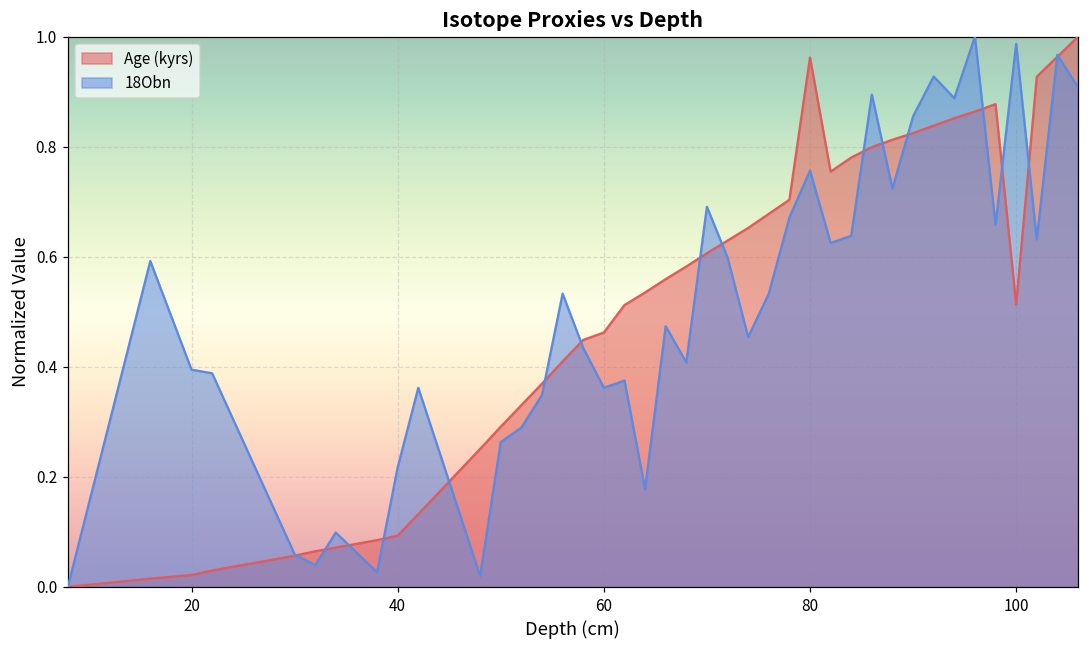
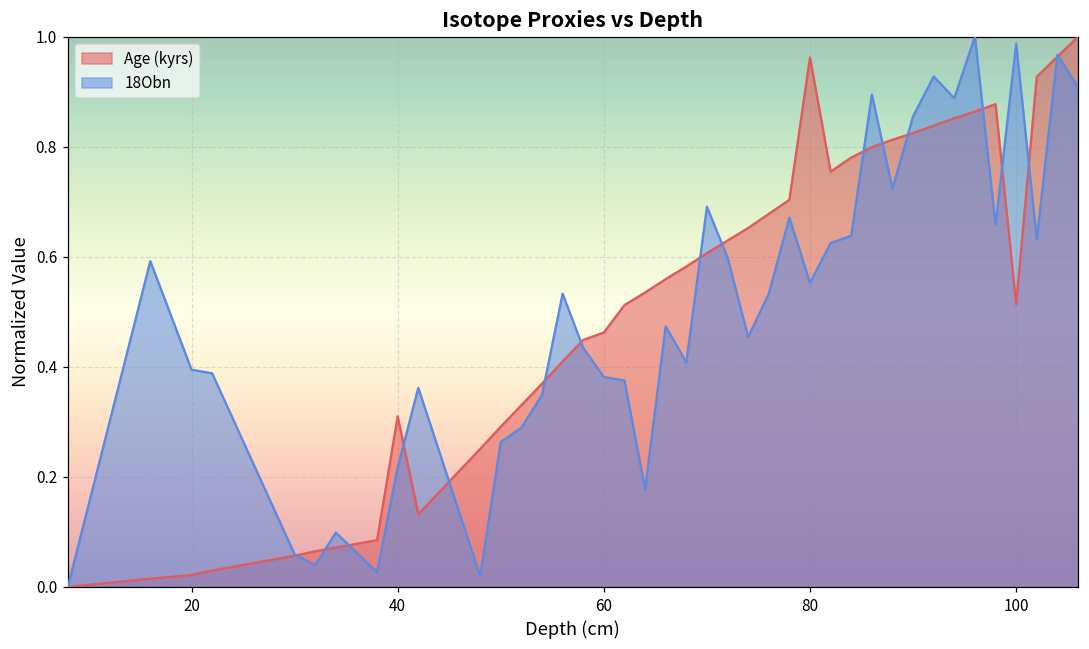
  {
    "Age (kyrs)": {
      "20": 0.02,
-     "40": 0.09,
+     "40": 0.31,
      "60": 0.46,
      "80": 0.96,
      "100": 0.51
    },
    "18Obn": {
      "20": 0.39,
      "40": 0.22,
-     "60": 0.36,
-     "80": 0.76,
+     "60": 0.38,
+     "80": 0.55,
      "100": 0.99
    }
  }
